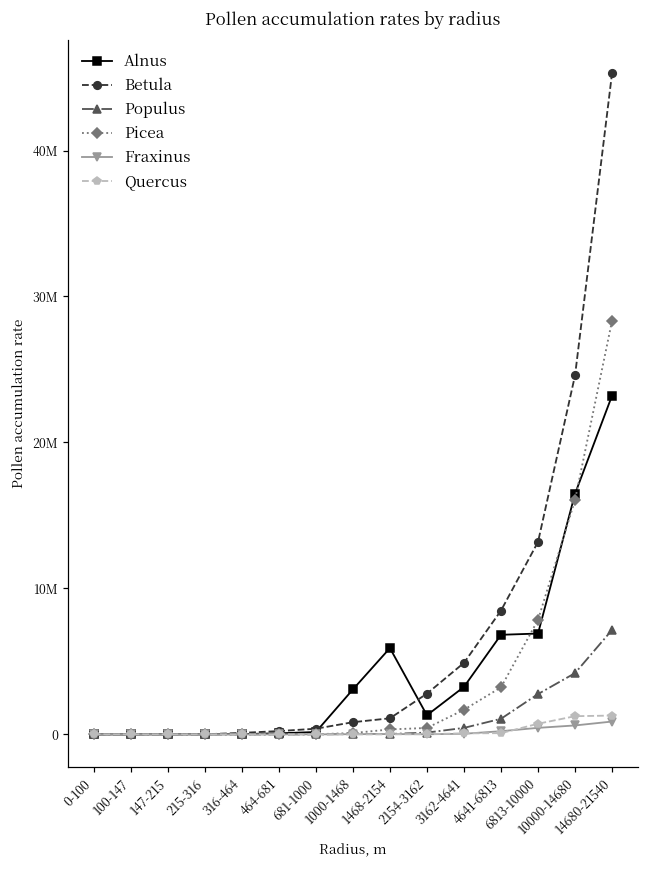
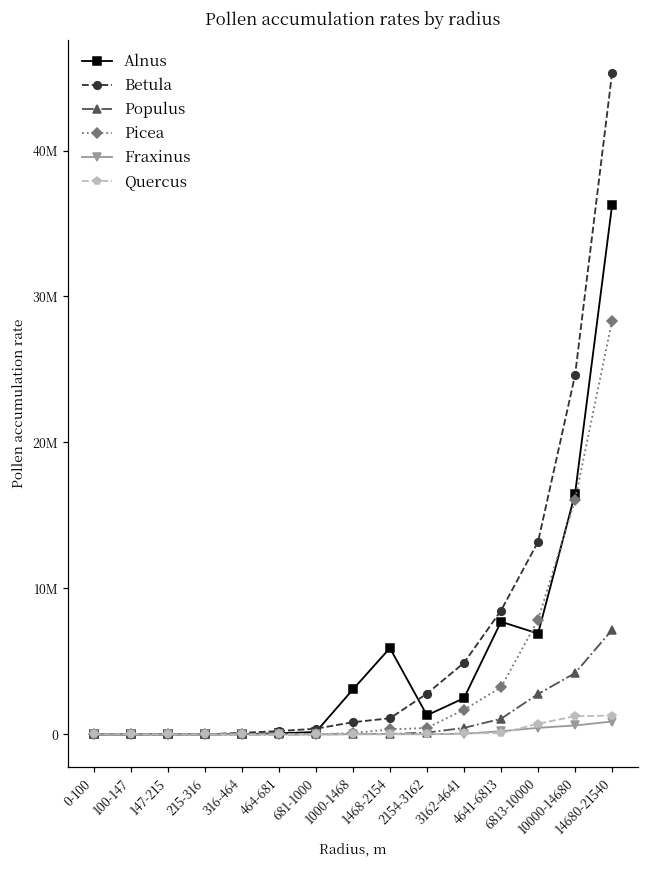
  {
    "Alnus": {
      "1000-1468": 3100000,
      "1468-2154": 5900000,
      "2154-3162": 1300000,
-     "3162-4641": 3300000,
-     "4641-6813": 6800000,
+     "3162-4641": 2500000,
+     "4641-6813": 7700000,
      "6813-10000": 6900000,
      "10000-14680": 16500000,
-     "14680-21540": 23200000
+     "14680-21540": 36300000
    }
  }
